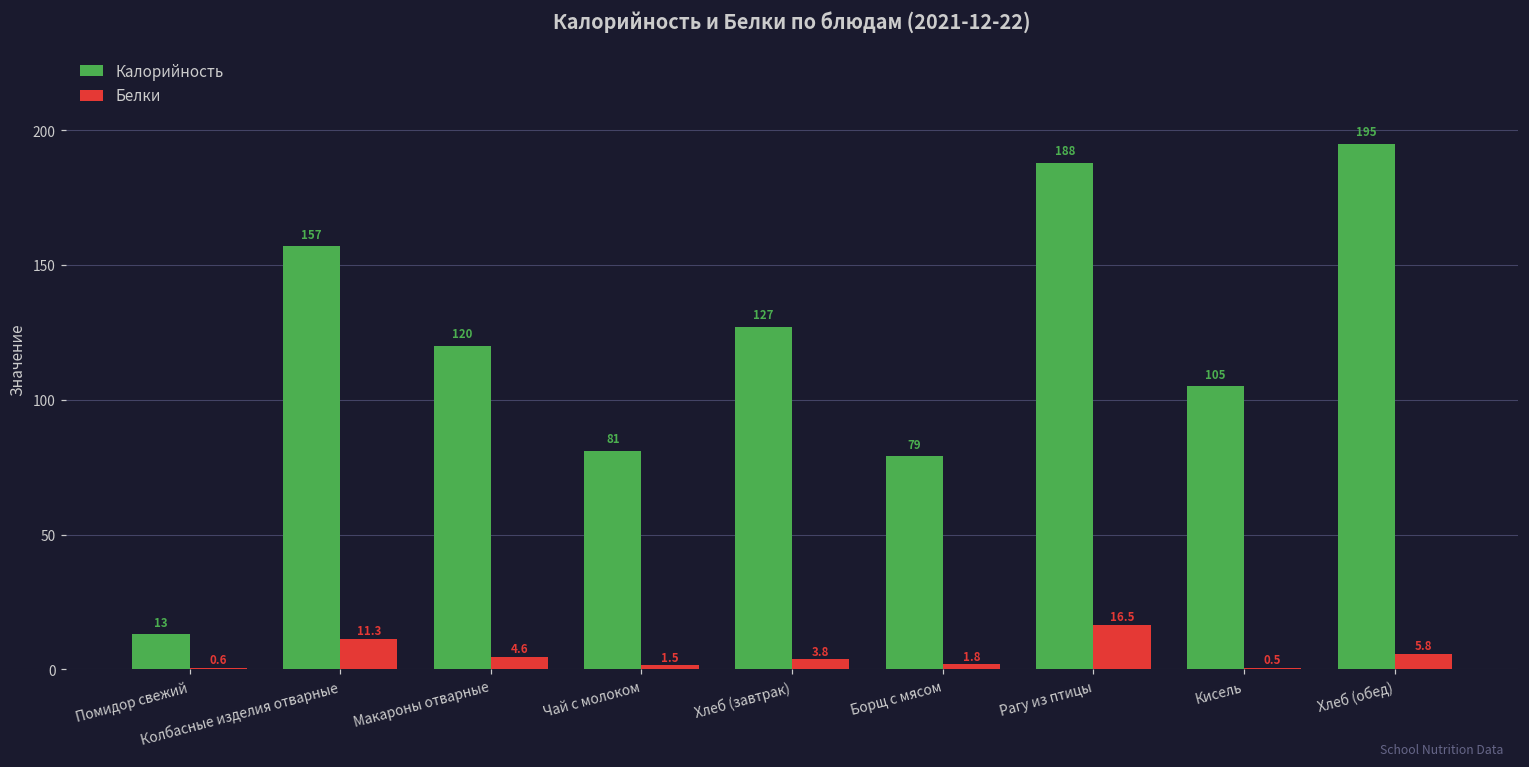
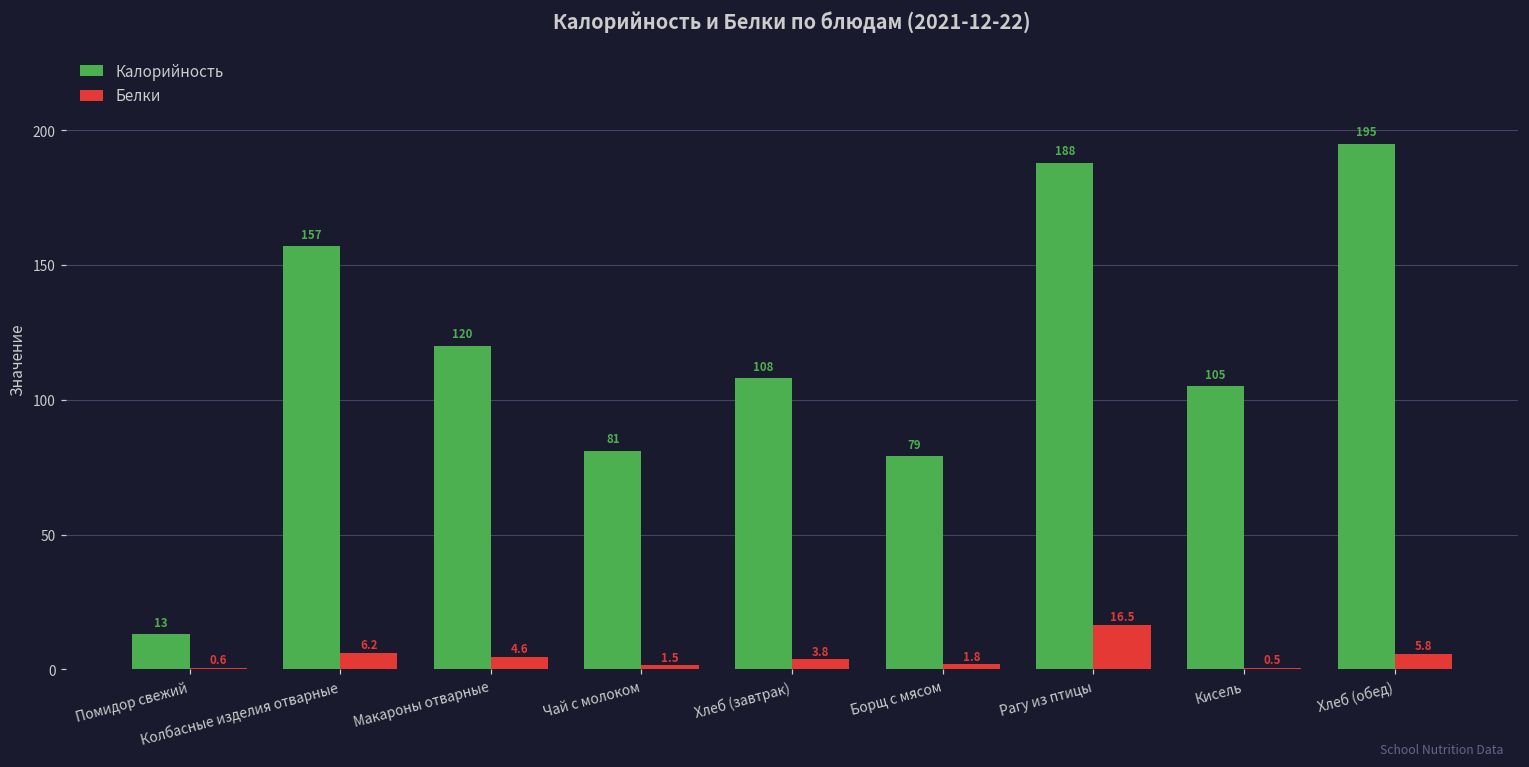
  {
    "Калорийность": {
      "Помидор свежий": 13,
      "Колбасные изделия отварные": 157,
      "Макароны отварные": 120,
      "Чай с молоком": 81,
-     "Хлеб (завтрак)": 127,
+     "Хлеб (завтрак)": 108,
      "Борщ с мясом": 79,
      "Рагу из птицы": 188,
      "Кисель": 105,
      "Хлеб (обед)": 195
    },
    "Белки": {
      "Помидор свежий": 0.6,
-     "Колбасные изделия отварные": 11.3,
+     "Колбасные изделия отварные": 6.2,
      "Макароны отварные": 4.6,
      "Чай с молоком": 1.5,
      "Хлеб (завтрак)": 3.8,
      "Борщ с мясом": 1.8,
      "Рагу из птицы": 16.5,
      "Кисель": 0.5,
      "Хлеб (обед)": 5.8
    }
  }
